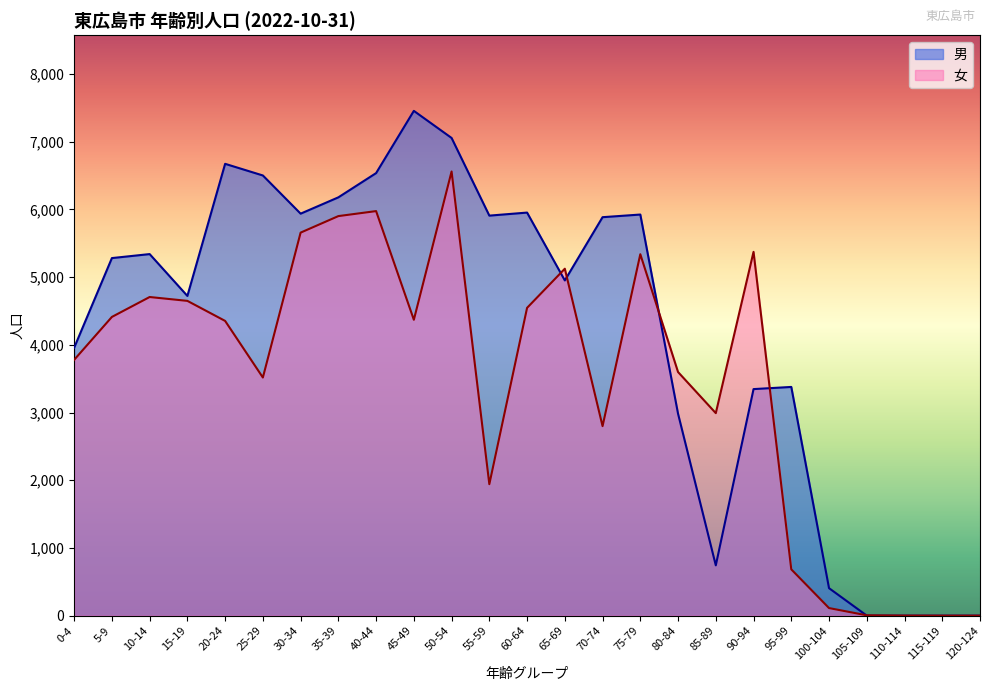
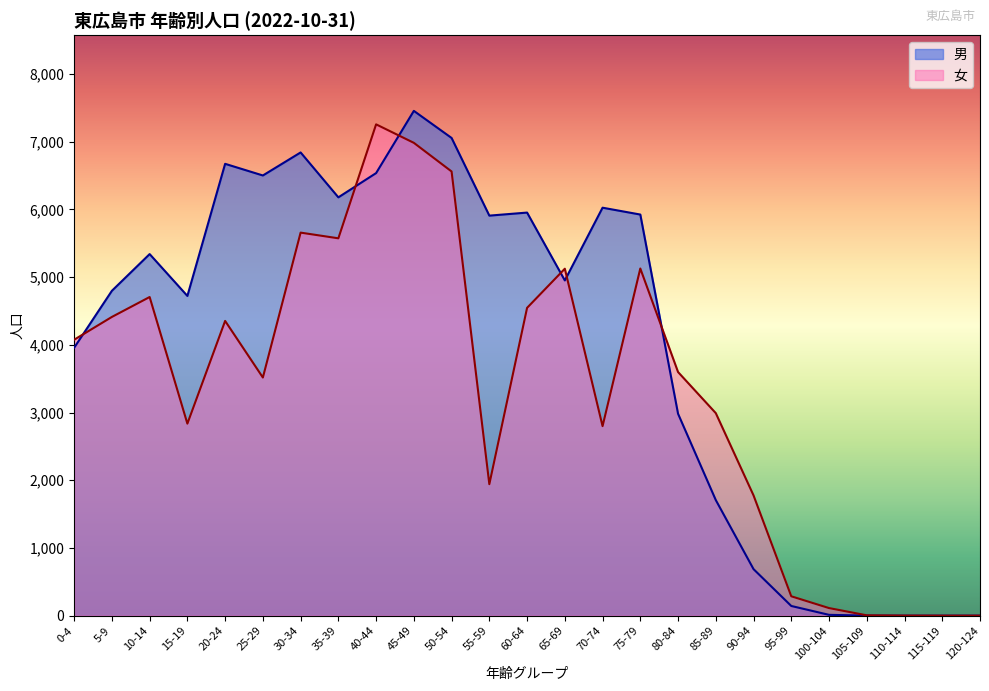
  {
    "男": {
      "0-4": "4,000",
-     "5-9": "5,300",
+     "5-9": "4,800",
      "10-14": "5,300",
      "15-19": "4,700",
      "20-24": "6,700",
      "25-29": "6,500",
-     "30-34": "5,900",
+     "30-34": "6,800",
      "35-39": "6,200",
      "40-44": "6,500",
      "45-49": "7,500",
      "50-54": "7,100",
      "55-59": "5,900",
      "60-64": "6,000",
      "65-69": "5,000",
-     "70-74": "5,900",
+     "70-74": "6,000",
      "75-79": "5,900",
      "80-84": "3,000",
-     "85-89": "700",
-     "90-94": "3,300",
-     "95-99": "3,400",
-     "100-104": "400"
+     "85-89": "1,700",
+     "90-94": "700",
+     "95-99": "100",
+     "100-104": "0"
    },
    "女": {
-     "0-4": "3,800",
+     "0-4": "4,100",
      "5-9": "4,400",
      "10-14": "4,700",
-     "15-19": "4,600",
+     "15-19": "2,800",
      "20-24": "4,400",
      "25-29": "3,500",
      "30-34": "5,700",
-     "35-39": "5,900",
-     "40-44": "6,000",
-     "45-49": "4,400",
+     "35-39": "5,600",
+     "40-44": "7,300",
+     "45-49": "7,000",
      "50-54": "6,600",
      "55-59": "1,900",
      "60-64": "4,500",
      "65-69": "5,100",
      "70-74": "2,800",
-     "75-79": "5,300",
+     "75-79": "5,100",
      "80-84": "3,600",
      "85-89": "3,000",
-     "90-94": "5,400",
-     "95-99": "700",
+     "90-94": "1,800",
+     "95-99": "300",
      "100-104": "100"
    }
  }
